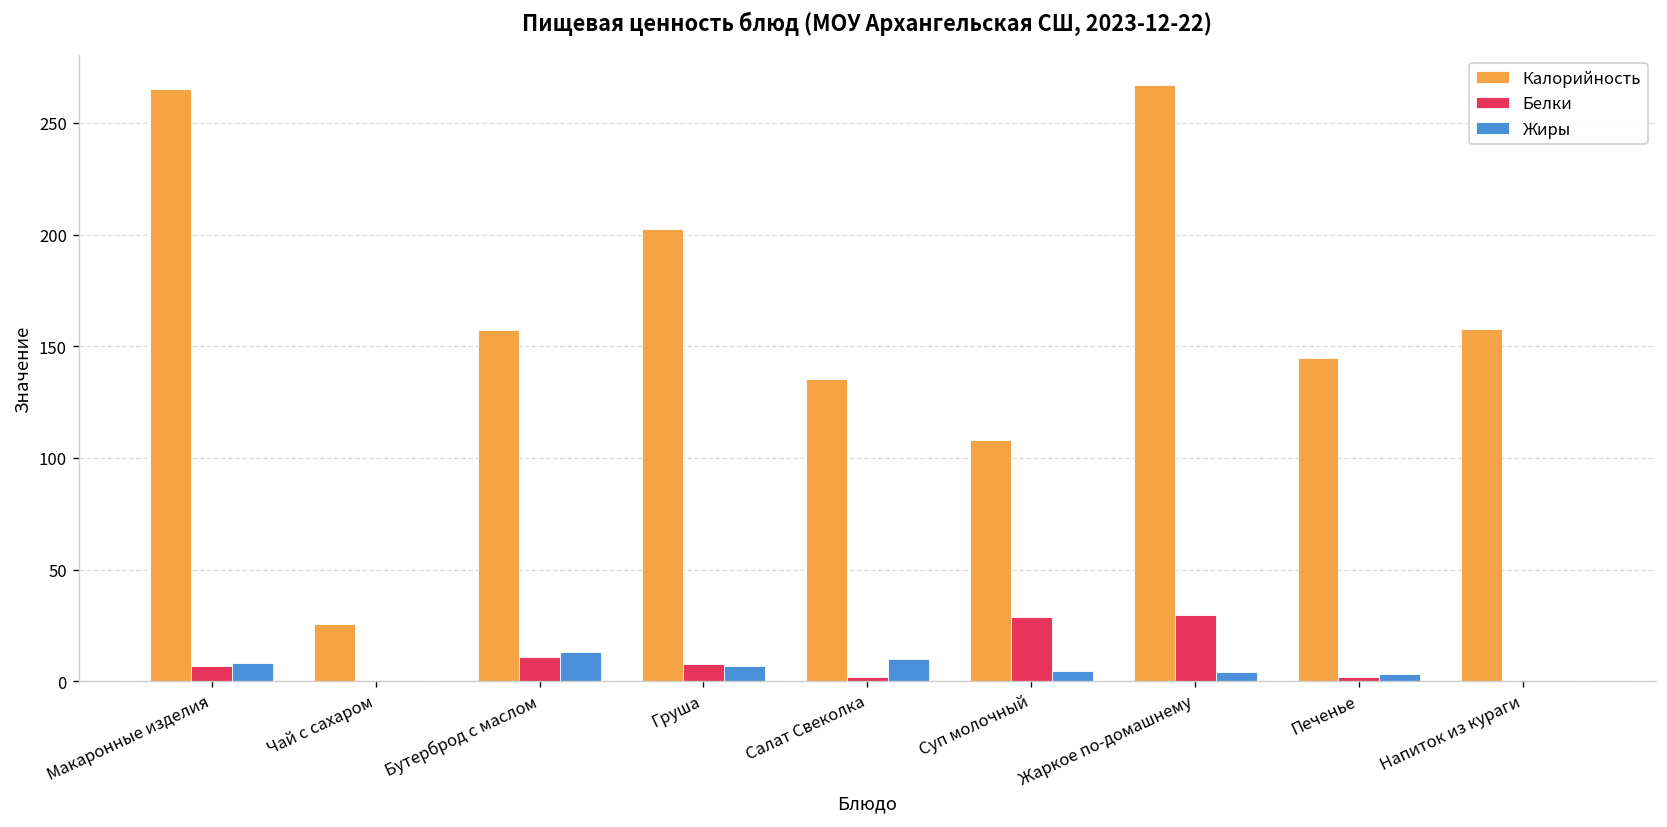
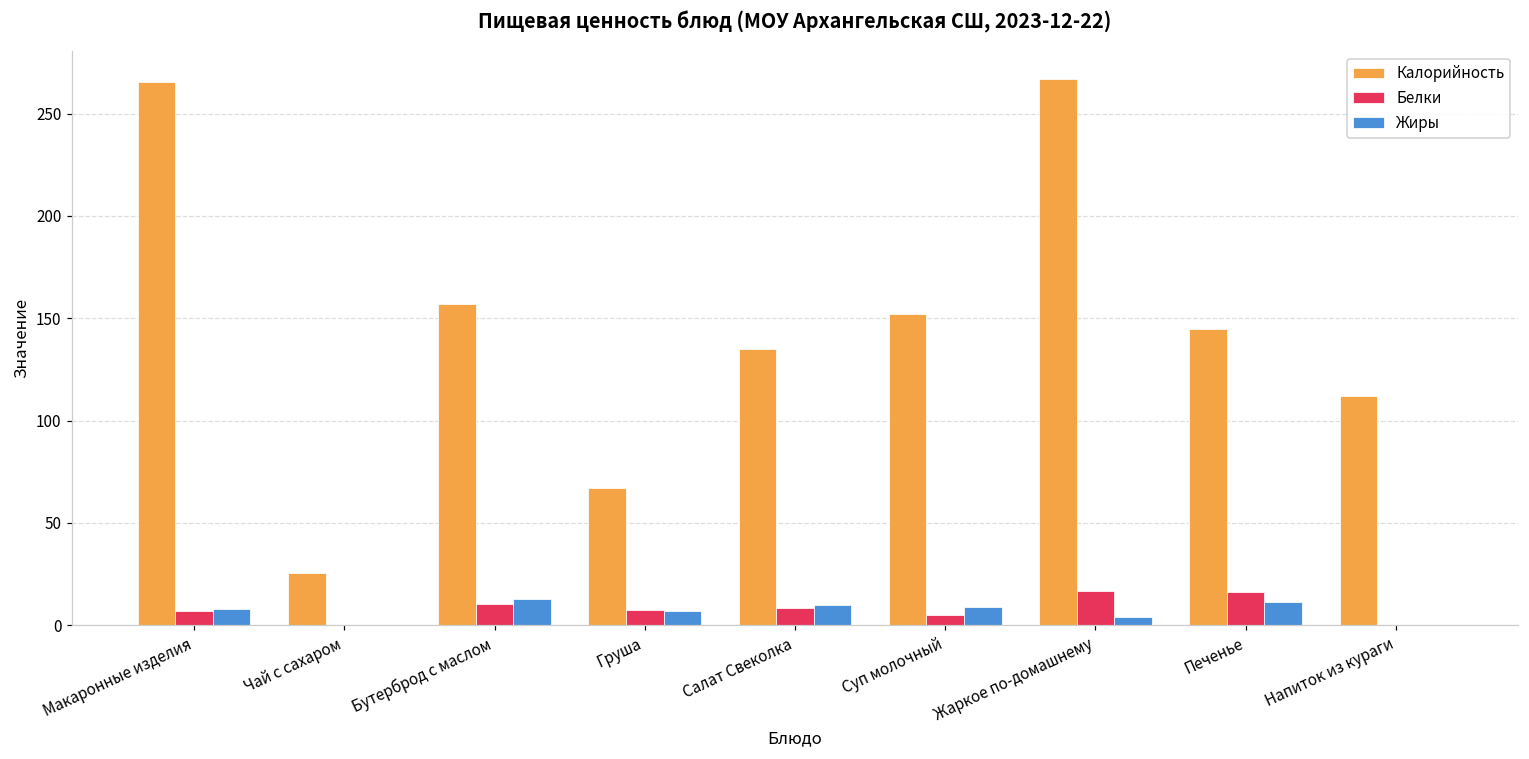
  {
    "Калорийность": {
      "Макаронные изделия": 265,
      "Чай с сахаром": 26,
      "Бутерброд с маслом": 157,
-     "Груша": 202,
+     "Груша": 67,
      "Салат Свеколка": 135,
-     "Суп молочный": 108,
+     "Суп молочный": 152,
      "Жаркое по-домашнему": 267,
      "Печенье": 145,
-     "Напиток из кураги": 158
+     "Напиток из кураги": 112
    },
    "Белки": {
      "Макаронные изделия": 7,
      "Чай с сахаром": 0,
      "Бутерброд с маслом": 11,
      "Груша": 8,
-     "Салат Свеколка": 2,
-     "Суп молочный": 29,
-     "Жаркое по-домашнему": 30,
-     "Печенье": 2,
+     "Салат Свеколка": 8,
+     "Суп молочный": 5,
+     "Жаркое по-домашнему": 17,
+     "Печенье": 16,
      "Напиток из кураги": 0
    },
    "Жиры": {
      "Макаронные изделия": 8,
      "Чай с сахаром": 0,
      "Бутерброд с маслом": 13,
      "Груша": 7,
      "Салат Свеколка": 10,
-     "Суп молочный": 5,
+     "Суп молочный": 9,
      "Жаркое по-домашнему": 4,
-     "Печенье": 3,
+     "Печенье": 11,
      "Напиток из кураги": 0
    }
  }
